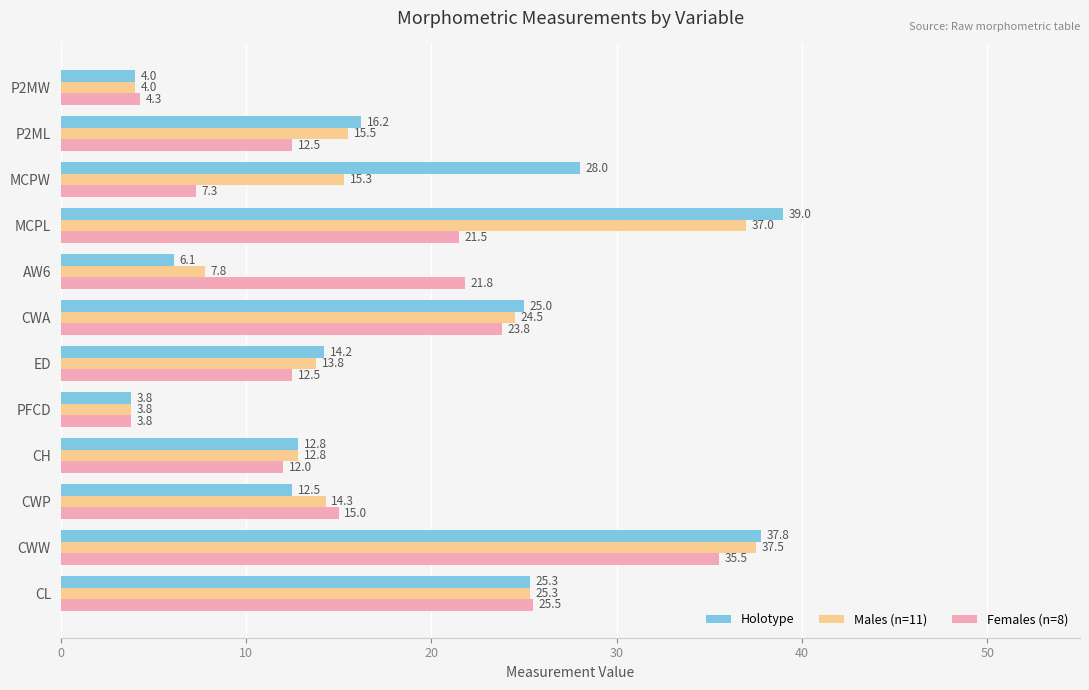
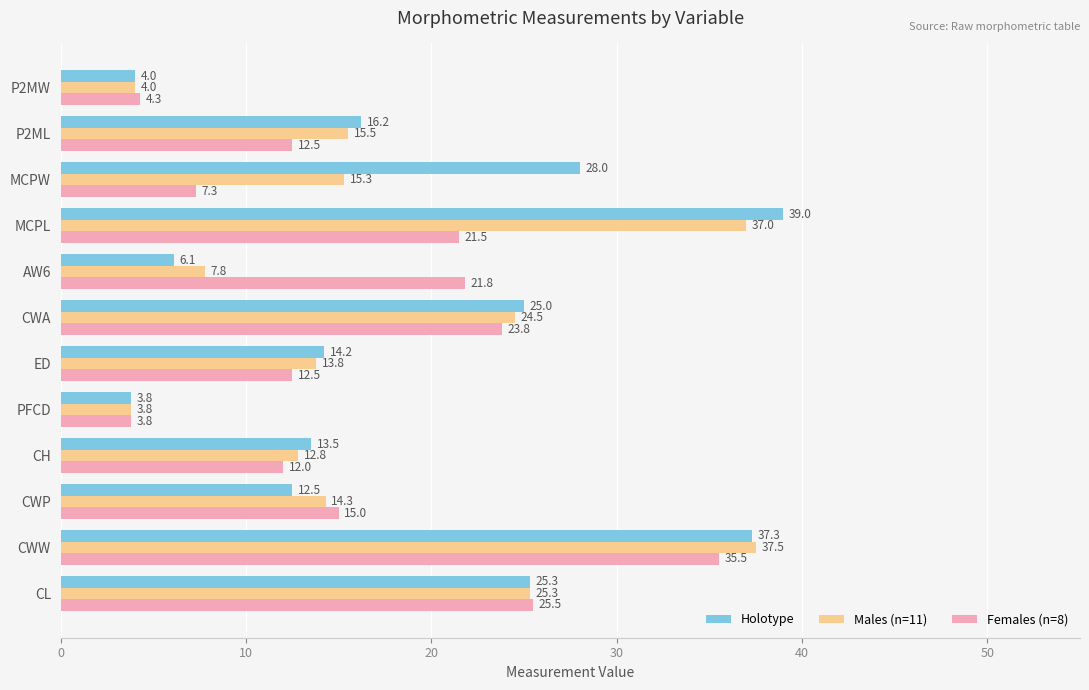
  {
    "Holotype": {
      "P2MW": 4.0,
      "P2ML": 16.2,
      "MCPW": 28.0,
      "MCPL": 39.0,
      "AW6": 6.1,
      "CWA": 25.0,
      "ED": 14.2,
      "PFCD": 3.8,
-     "CH": 12.8,
+     "CH": 13.5,
      "CWP": 12.5,
-     "CWW": 37.8,
+     "CWW": 37.3,
      "CL": 25.3
    }
  }
